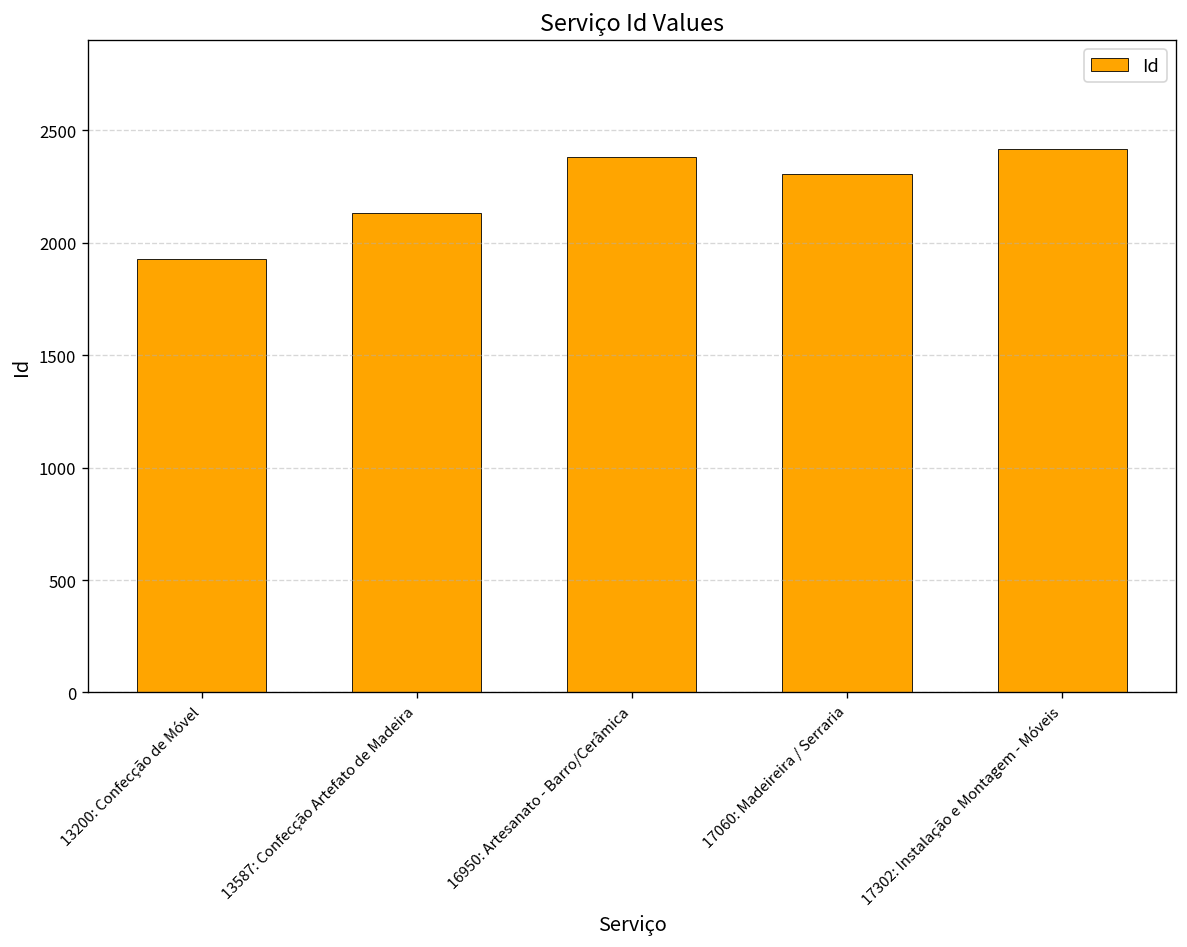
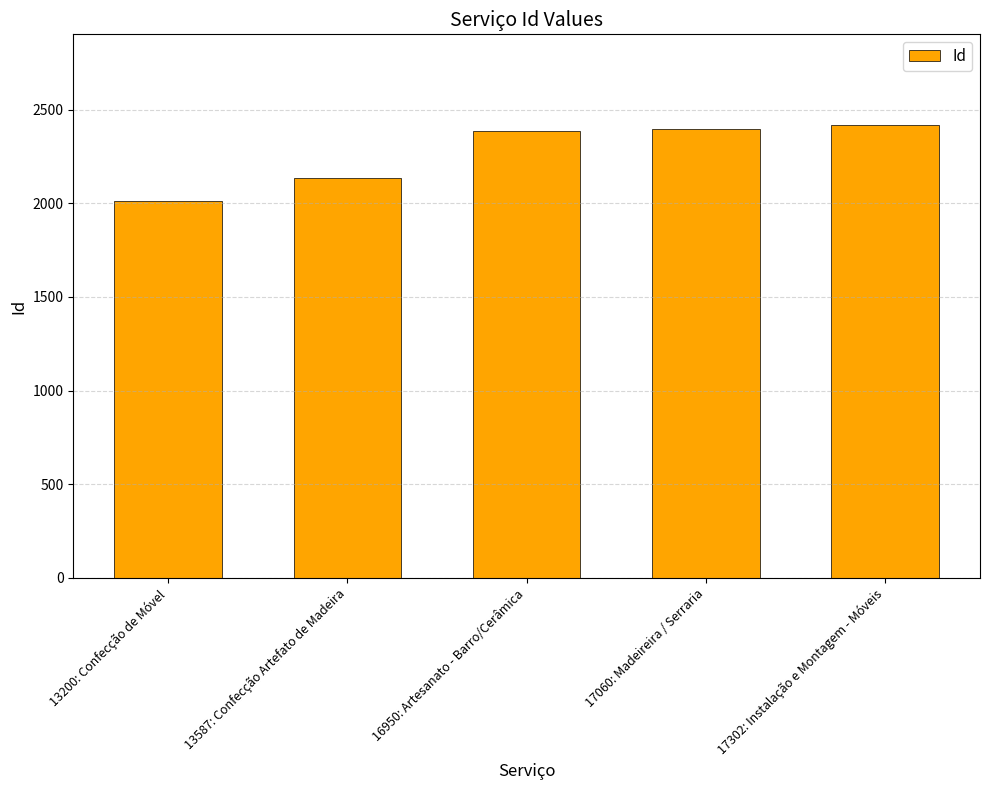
  {
-   "13200: Confecção de Móvel": 1930,
+   "13200: Confecção de Móvel": 2010,
    "13587: Confecção Artefato de Madeira": 2130,
    "16950: Artesanato - Barro/Cerâmica": 2380,
-   "17060: Madeireira / Serraria": 2310,
+   "17060: Madeireira / Serraria": 2390,
    "17302: Instalação e Montagem - Móveis": 2420
  }
